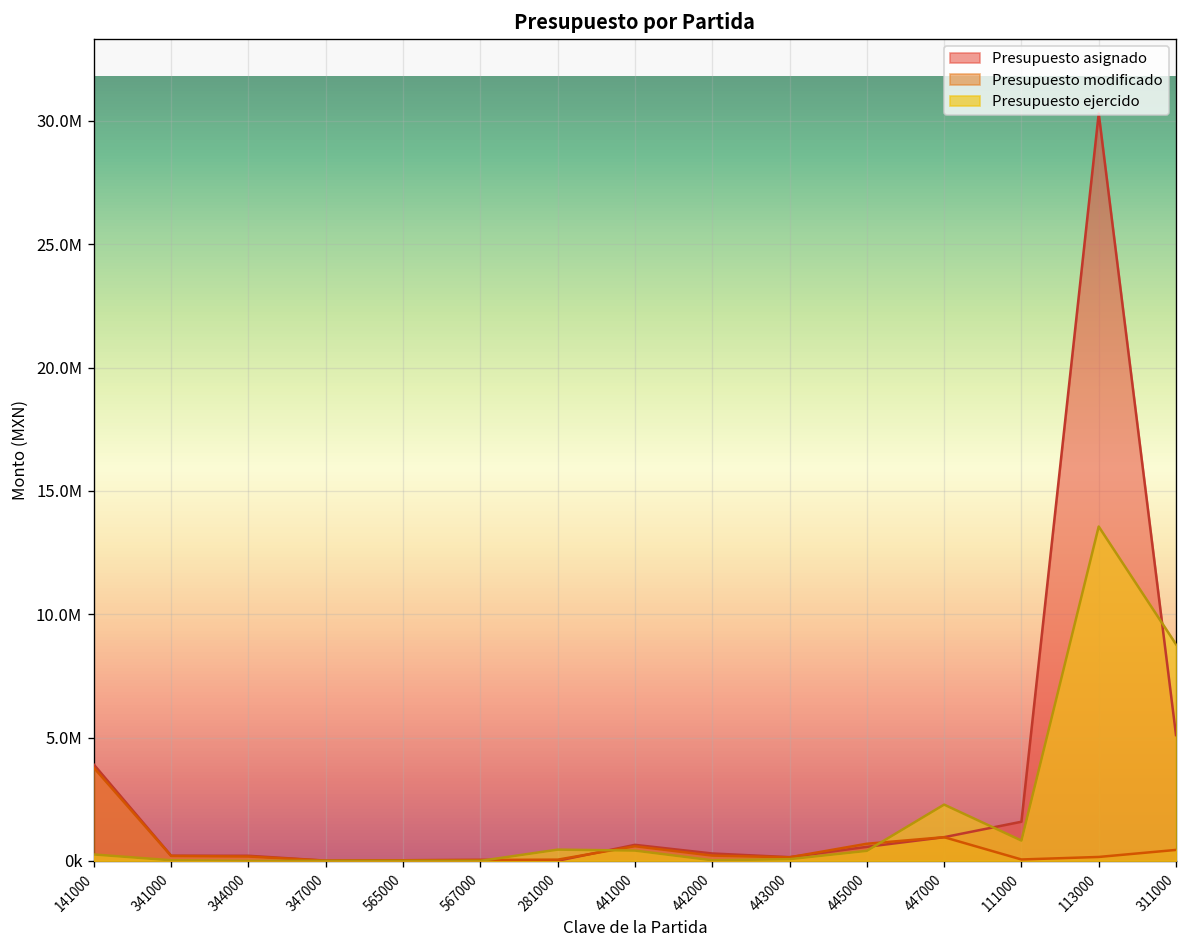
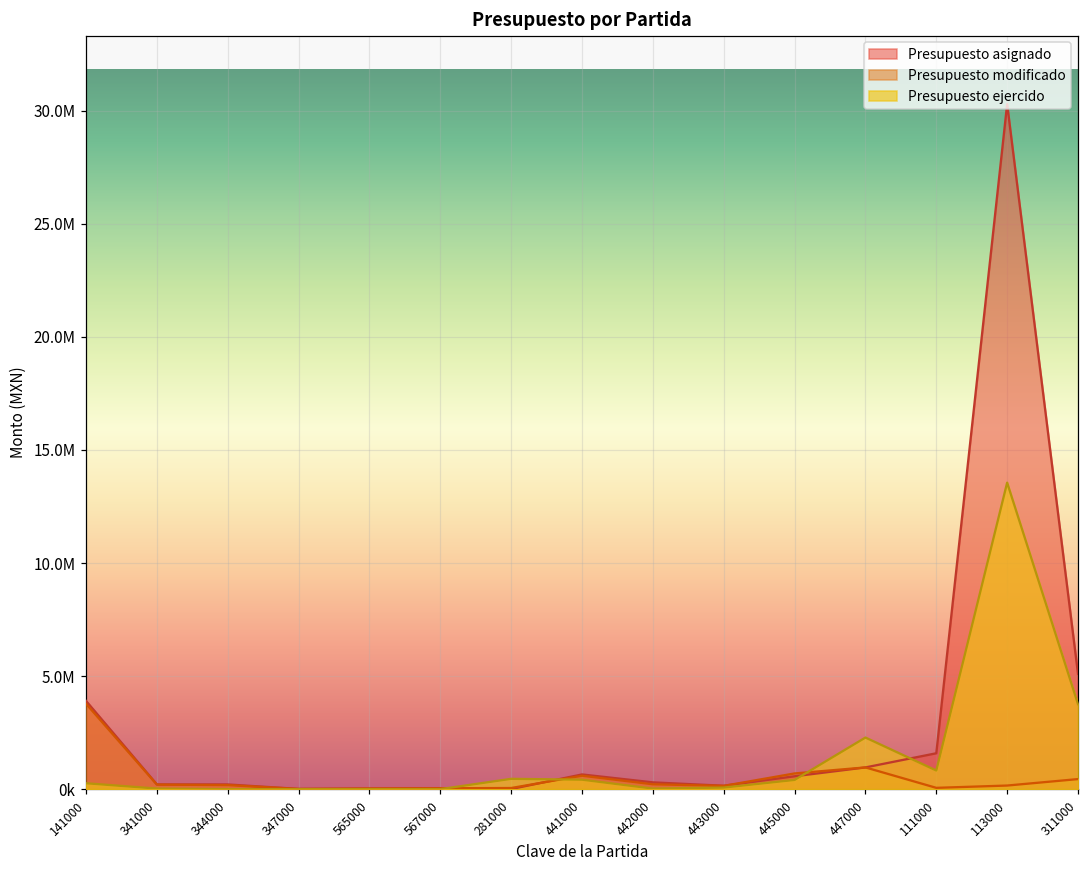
  {
    "Presupuesto ejercido": {
      "141000": 300000,
      "341000": 0,
      "344000": 0,
      "281000": 500000,
      "441000": 400000,
      "442000": 0,
      "445000": 400000,
      "447000": 2300000,
      "111000": 800000,
      "113000": 13600000,
-     "311000": 8800000
+     "311000": 3800000
    }
  }
